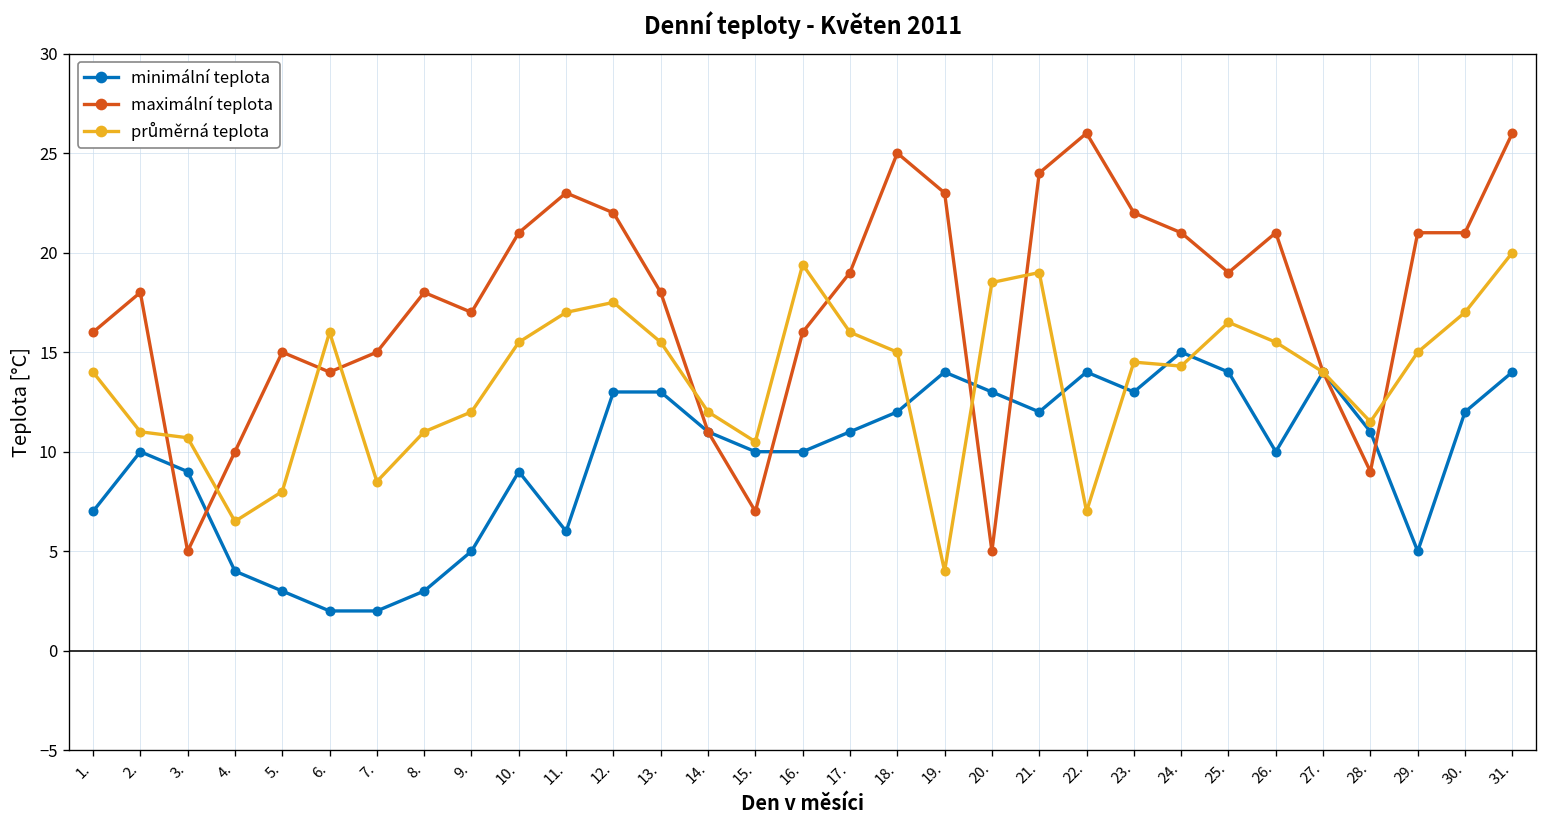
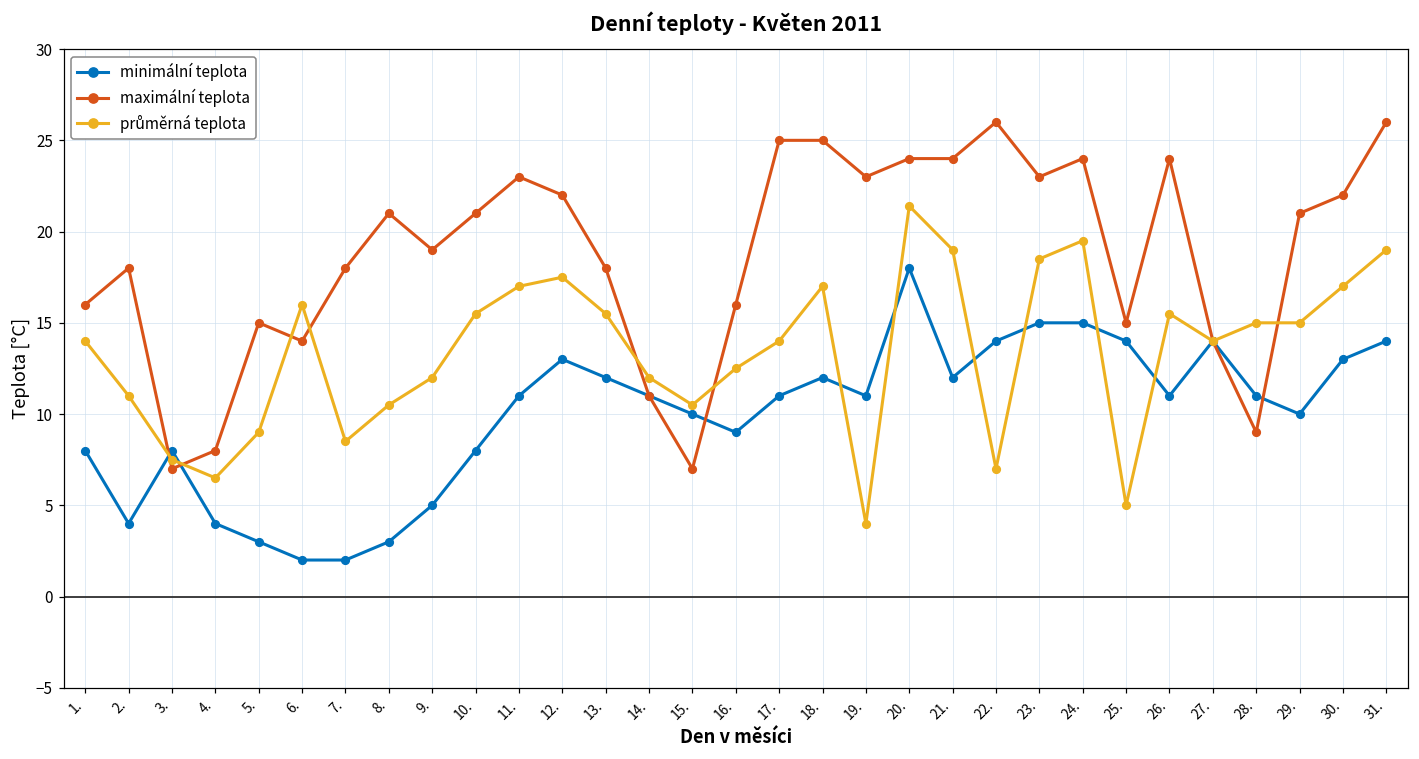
  {
    "minimální teplota": {
-     "1.": 7,
-     "2.": 10,
-     "3.": 9,
+     "1.": 8,
+     "2.": 4,
+     "3.": 8,
      "4.": 4,
      "5.": 3,
      "6.": 2,
      "7.": 2,
      "8.": 3,
      "9.": 5,
-     "10.": 9,
-     "11.": 6,
+     "10.": 8,
+     "11.": 11,
      "12.": 13,
-     "13.": 13,
+     "13.": 12,
      "15.": 10,
-     "16.": 10,
+     "16.": 9,
      "17.": 11,
      "18.": 12,
-     "19.": 14,
-     "20.": 13,
+     "19.": 11,
+     "20.": 18,
      "21.": 12,
      "22.": 14,
-     "23.": 13,
+     "23.": 15,
      "24.": 15,
      "25.": 14,
-     "26.": 10,
+     "26.": 11,
      "28.": 11,
-     "29.": 5,
-     "30.": 12,
+     "29.": 10,
+     "30.": 13,
      "31.": 14
    },
    "maximální teplota": {
      "1.": 16,
      "2.": 18,
-     "3.": 5,
-     "4.": 10,
+     "3.": 7,
+     "4.": 8,
      "5.": 15,
      "6.": 14,
-     "7.": 15,
-     "8.": 18,
-     "9.": 17,
+     "7.": 18,
+     "8.": 21,
+     "9.": 19,
      "10.": 21,
      "11.": 23,
      "12.": 22,
      "13.": 18,
      "15.": 7,
      "16.": 16,
-     "17.": 19,
+     "17.": 25,
      "18.": 25,
      "19.": 23,
-     "20.": 5,
+     "20.": 24,
      "21.": 24,
      "22.": 26,
-     "23.": 22,
-     "24.": 21,
-     "25.": 19,
-     "26.": 21,
+     "23.": 23,
+     "24.": 24,
+     "25.": 15,
+     "26.": 24,
      "28.": 9,
      "29.": 21,
-     "30.": 21,
+     "30.": 22,
      "31.": 26
    },
    "průměrná teplota": {
      "1.": 14.0,
      "2.": 11.0,
-     "3.": 10.7,
+     "3.": 7.5,
      "4.": 6.5,
-     "5.": 8,
+     "5.": 9,
      "6.": 16.0,
      "7.": 8.5,
-     "8.": 11.0,
+     "8.": 10.5,
      "9.": 12.0,
      "10.": 15.5,
      "11.": 17.0,
      "12.": 17.5,
      "13.": 15.5,
      "14.": 12.0,
      "15.": 10.5,
-     "16.": 19.4,
-     "17.": 16,
-     "18.": 15,
+     "16.": 12.5,
+     "17.": 14,
+     "18.": 17,
      "19.": 4.0,
-     "20.": 18.5,
+     "20.": 21.4,
      "21.": 19.0,
      "22.": 7.0,
-     "23.": 14.5,
-     "24.": 14.3,
-     "25.": 16.5,
+     "23.": 18.5,
+     "24.": 19.5,
+     "25.": 5.0,
      "26.": 15.5,
-     "28.": 11.5,
+     "28.": 15.0,
      "29.": 15.0,
      "30.": 17.0,
-     "31.": 20
+     "31.": 19
    }
  }
